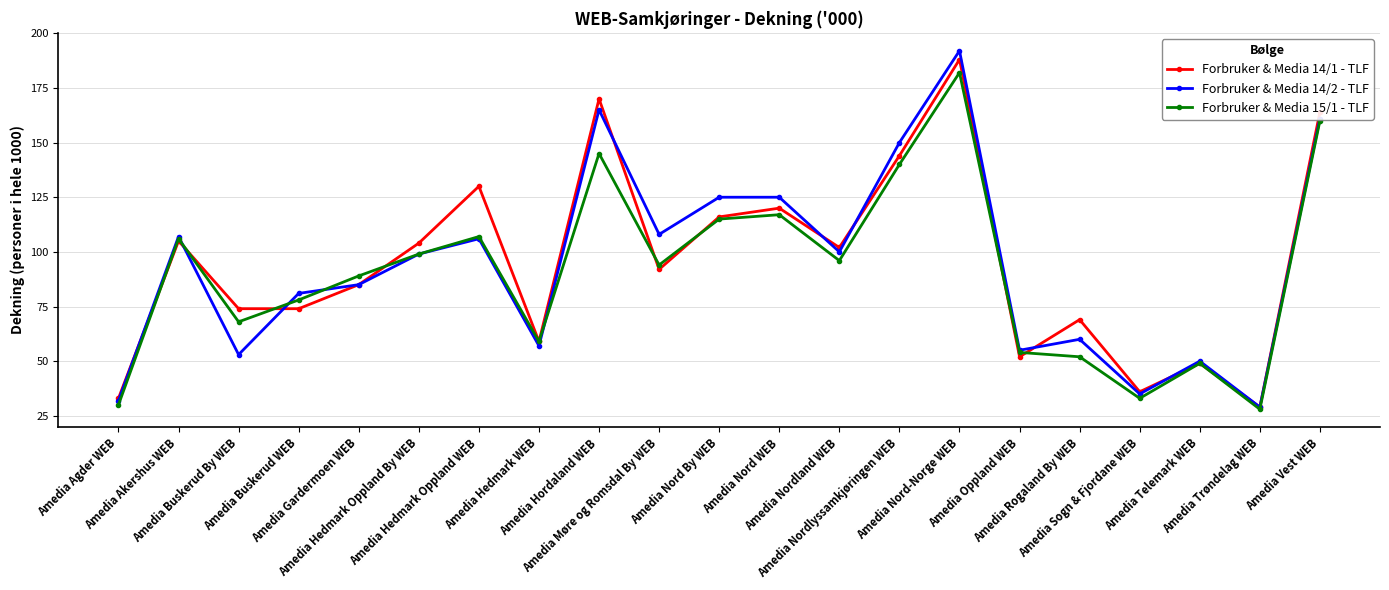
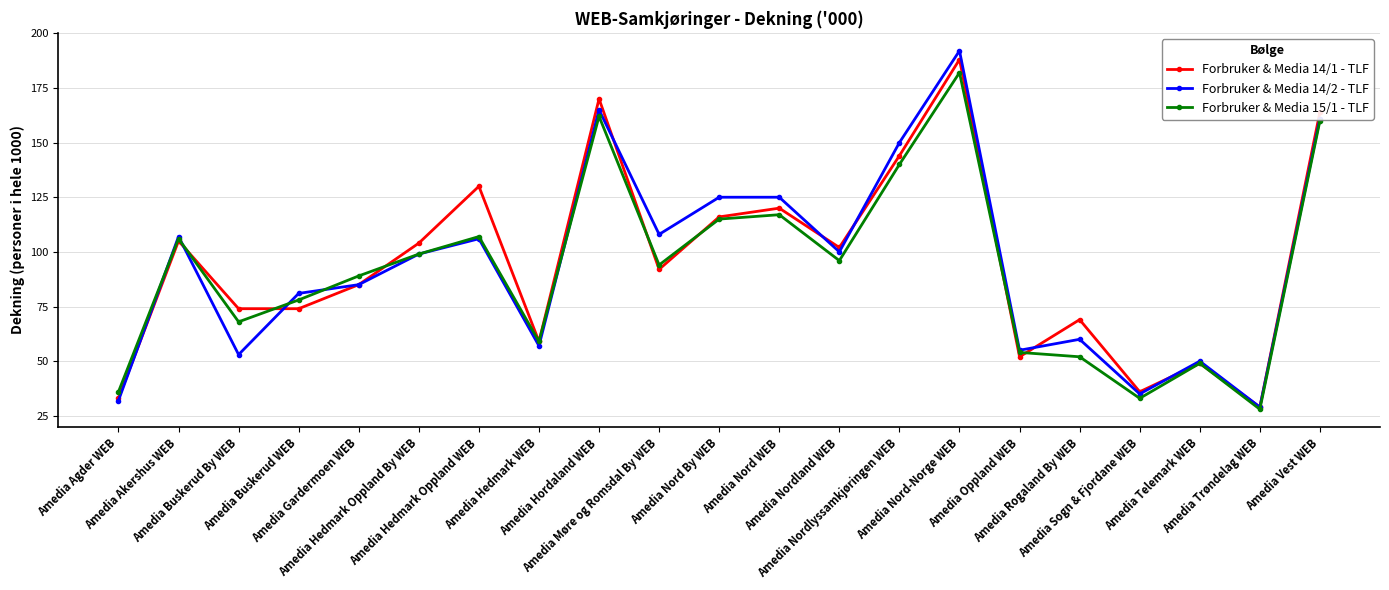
  {
    "Forbruker & Media 14/1 - TLF": {
      "Amedia Buskerud By WEB": 74,
      "Amedia Buskerud WEB": 74,
      "Amedia Hedmark Oppland By WEB": 104,
      "Amedia Hedmark Oppland WEB": 130,
      "Amedia Hordaland WEB": 170,
      "Amedia Møre og Romsdal By WEB": 92,
      "Amedia Nord WEB": 120,
      "Amedia Nordland WEB": 102,
      "Amedia Nordlyssamkjøringen WEB": 144,
      "Amedia Nord-Norge WEB": 188,
      "Amedia Oppland WEB": 52,
      "Amedia Rogaland By WEB": 69
    },
    "Forbruker & Media 14/2 - TLF": {
      "Amedia Buskerud By WEB": 53,
      "Amedia Buskerud WEB": 81,
      "Amedia Hedmark WEB": 57,
      "Amedia Hordaland WEB": 165,
      "Amedia Møre og Romsdal By WEB": 108,
      "Amedia Nord By WEB": 125,
      "Amedia Nord WEB": 125,
      "Amedia Nordland WEB": 100,
      "Amedia Nordlyssamkjøringen WEB": 150,
      "Amedia Nord-Norge WEB": 192,
      "Amedia Rogaland By WEB": 60
    },
    "Forbruker & Media 15/1 - TLF": {
-     "Amedia Agder WEB": 30,
+     "Amedia Agder WEB": 36,
      "Amedia Buskerud By WEB": 68,
      "Amedia Buskerud WEB": 78,
      "Amedia Gardermoen WEB": 89,
-     "Amedia Hordaland WEB": 145,
+     "Amedia Hordaland WEB": 162,
      "Amedia Møre og Romsdal By WEB": 94,
      "Amedia Nord WEB": 117,
      "Amedia Nordland WEB": 96,
      "Amedia Nordlyssamkjøringen WEB": 140,
      "Amedia Nord-Norge WEB": 182,
      "Amedia Rogaland By WEB": 52,
      "Amedia Sogn & Fjordane WEB": 33
    }
  }
